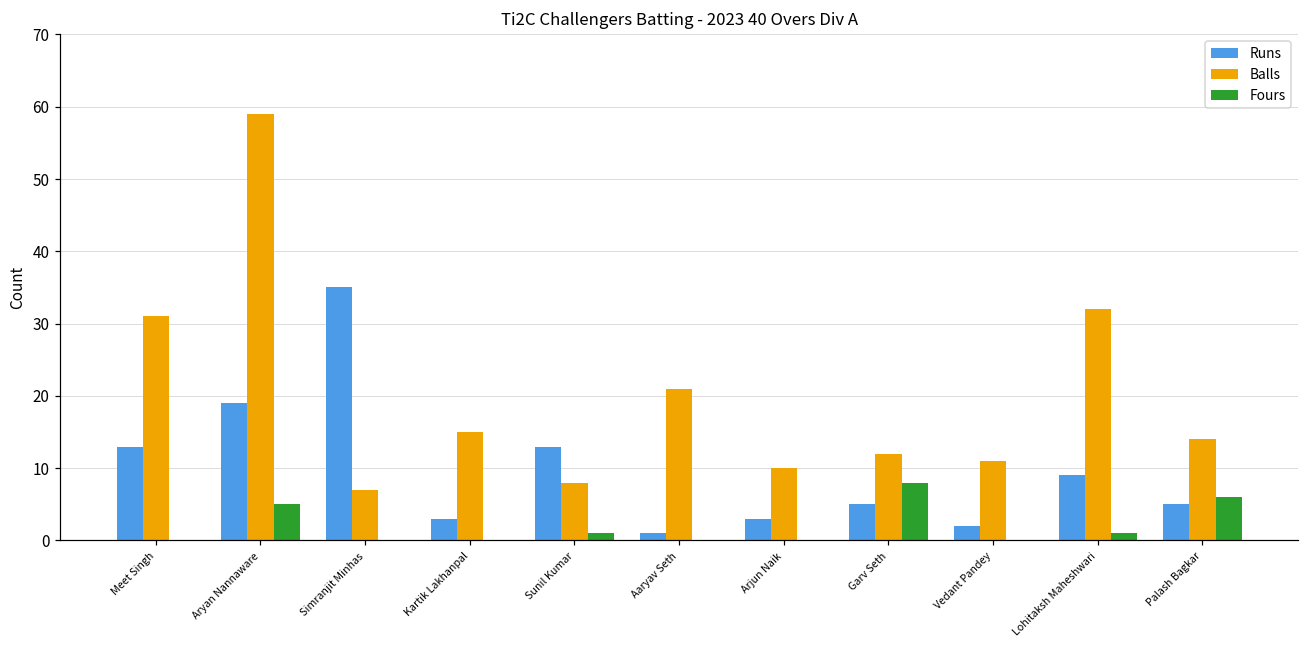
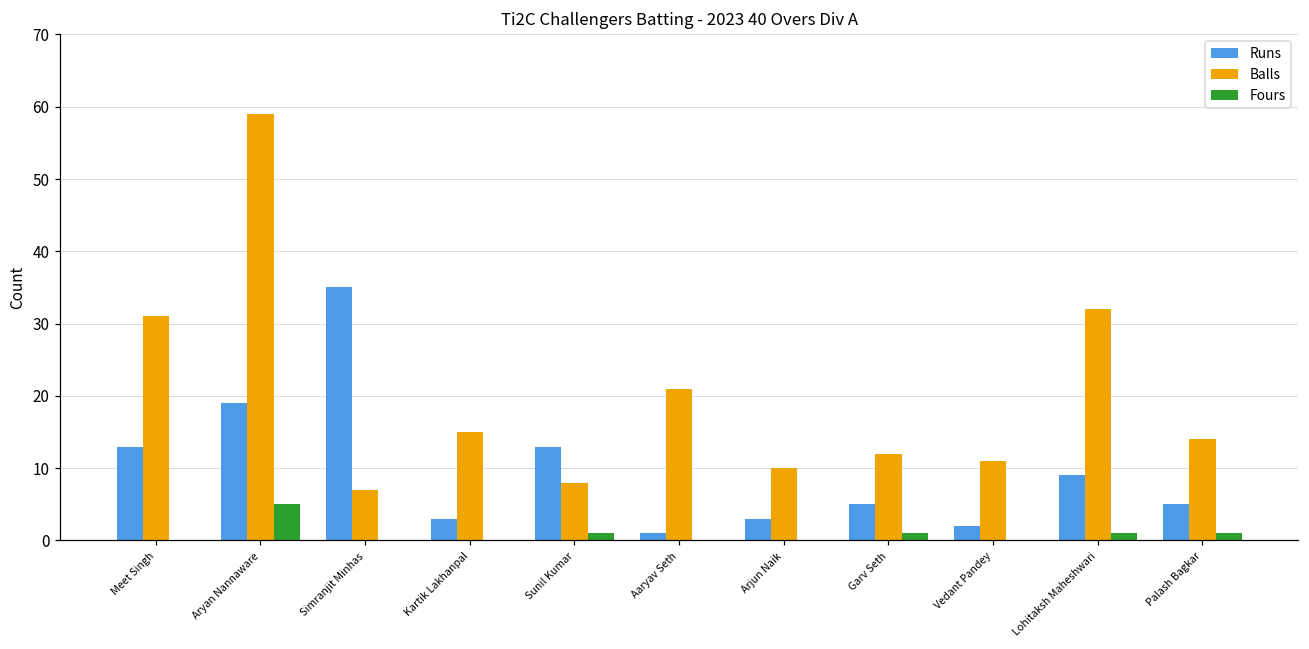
  {
    "Runs": {
      "Meet Singh": 13,
      "Aryan Nannaware": 19,
      "Simranjit Minhas": 35,
      "Kartik Lakhanpal": 3,
      "Sunil Kumar": 13,
      "Aaryav Seth": 1,
      "Arjun Naik": 3,
      "Garv Seth": 5,
      "Vedant Pandey": 2,
      "Lohitaksh Maheshwari": 9,
      "Palash Bagkar": 5
    },
    "Balls": {
      "Meet Singh": 31,
      "Aryan Nannaware": 59,
      "Simranjit Minhas": 7,
      "Kartik Lakhanpal": 15,
      "Sunil Kumar": 8,
      "Aaryav Seth": 21,
      "Arjun Naik": 10,
      "Garv Seth": 12,
      "Vedant Pandey": 11,
      "Lohitaksh Maheshwari": 32,
      "Palash Bagkar": 14
    },
    "Fours": {
      "Meet Singh": 0,
      "Aryan Nannaware": 5,
      "Simranjit Minhas": 0,
      "Kartik Lakhanpal": 0,
      "Sunil Kumar": 1,
      "Aaryav Seth": 0,
      "Arjun Naik": 0,
-     "Garv Seth": 8,
+     "Garv Seth": 1,
      "Vedant Pandey": 0,
      "Lohitaksh Maheshwari": 1,
-     "Palash Bagkar": 6
+     "Palash Bagkar": 1
    }
  }
